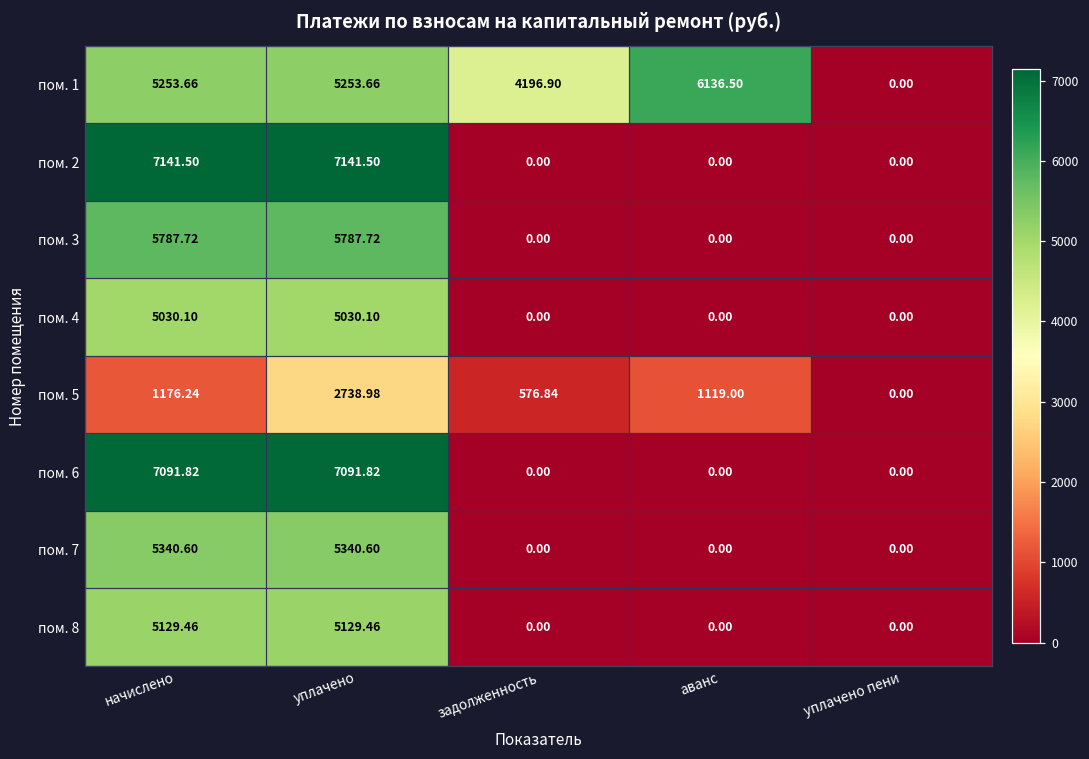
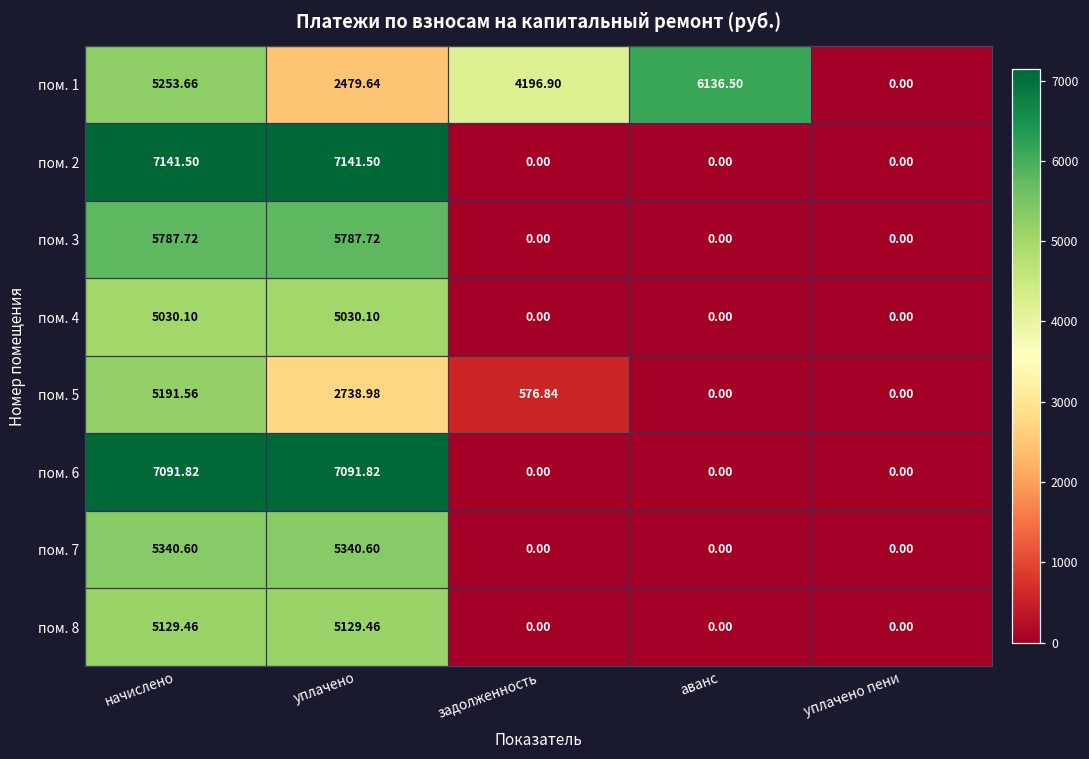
  {
    "пом. 1": {
      "начислено": 5253.66,
-     "уплачено": 5253.66,
+     "уплачено": 2479.64,
      "задолженность": 4196.90,
      "аванс": 6136.50,
      "уплачено пени": 0.00
    },
    "пом. 2": {
      "начислено": 7141.50,
      "уплачено": 7141.50,
      "задолженность": 0.00,
      "аванс": 0.00,
      "уплачено пени": 0.00
    },
    "пом. 3": {
      "начислено": 5787.72,
      "уплачено": 5787.72,
      "задолженность": 0.00,
      "аванс": 0.00,
      "уплачено пени": 0.00
    },
    "пом. 4": {
      "начислено": 5030.10,
      "уплачено": 5030.10,
      "задолженность": 0.00,
      "аванс": 0.00,
      "уплачено пени": 0.00
    },
    "пом. 5": {
-     "начислено": 1176.24,
+     "начислено": 5191.56,
      "уплачено": 2738.98,
      "задолженность": 576.84,
-     "аванс": 1119.00,
+     "аванс": 0.00,
      "уплачено пени": 0.00
    },
    "пом. 6": {
      "начислено": 7091.82,
      "уплачено": 7091.82,
      "задолженность": 0.00,
      "аванс": 0.00,
      "уплачено пени": 0.00
    },
    "пом. 7": {
      "начислено": 5340.60,
      "уплачено": 5340.60,
      "задолженность": 0.00,
      "аванс": 0.00,
      "уплачено пени": 0.00
    },
    "пом. 8": {
      "начислено": 5129.46,
      "уплачено": 5129.46,
      "задолженность": 0.00,
      "аванс": 0.00,
      "уплачено пени": 0.00
    }
  }
